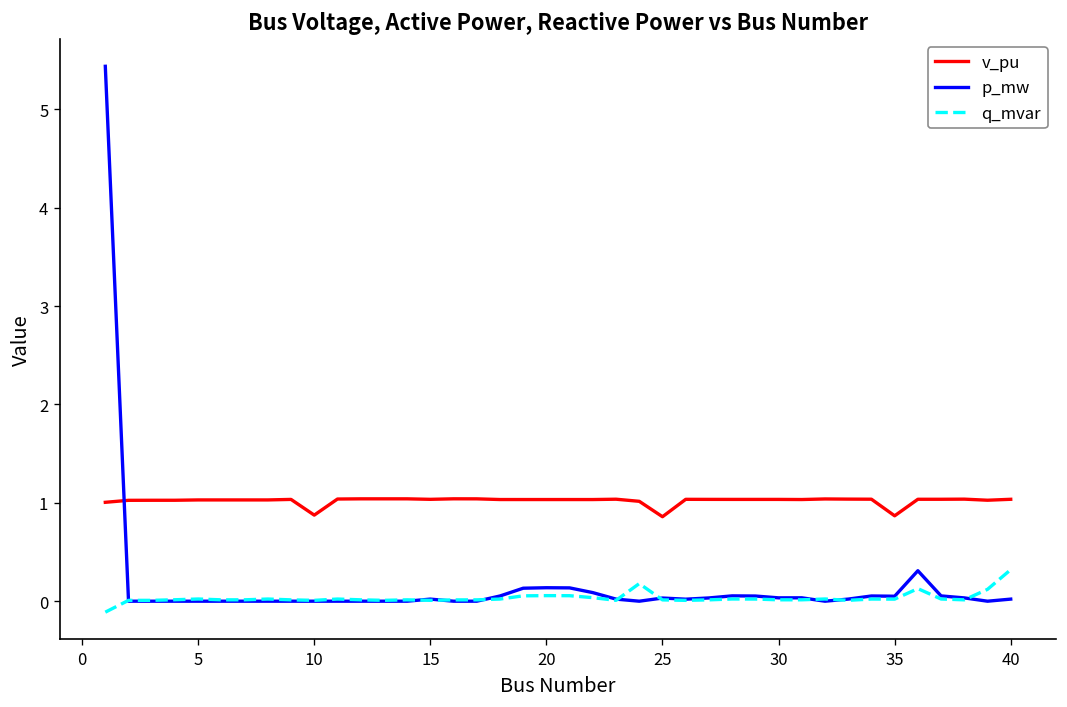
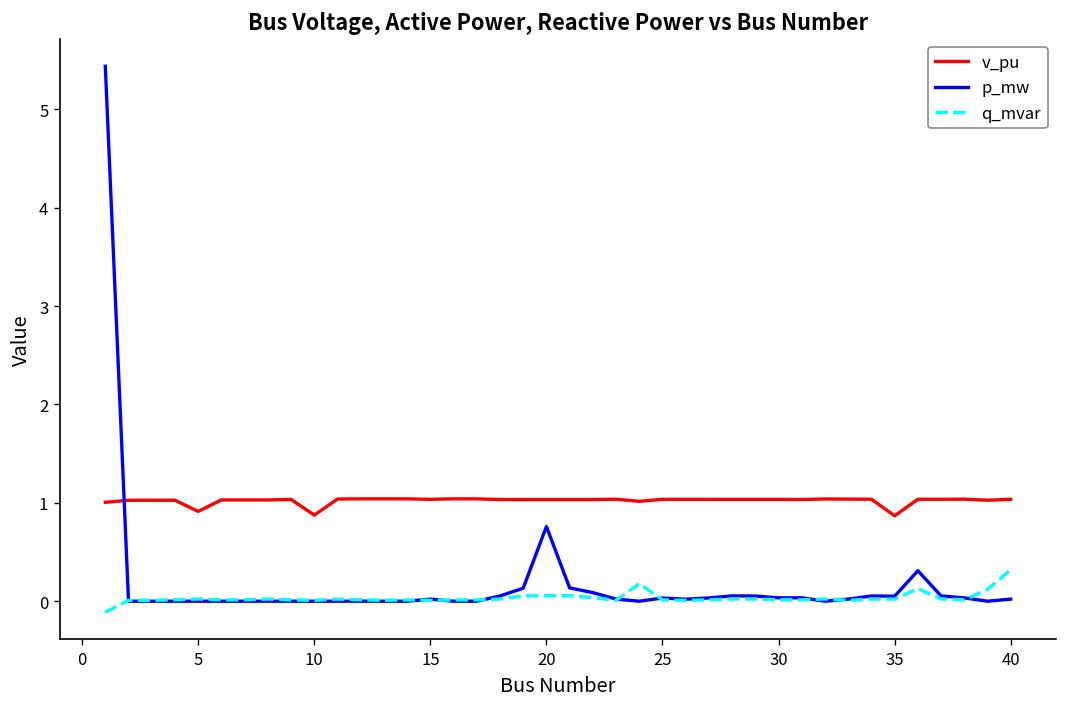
  {
    "v_pu": {
-     "5": 1.0,
+     "5": 0.9,
      "10": 0.9,
      "15": 1.0,
      "20": 1.0,
-     "25": 0.9,
+     "25": 1.0,
      "30": 1.0,
      "35": 0.9,
      "40": 1.0
    },
    "p_mw": {
-     "20": 0.1,
+     "20": 0.8,
      "40": 0.0
    },
    "q_mvar": {
      "20": 0.1,
      "40": 0.3
    }
  }
